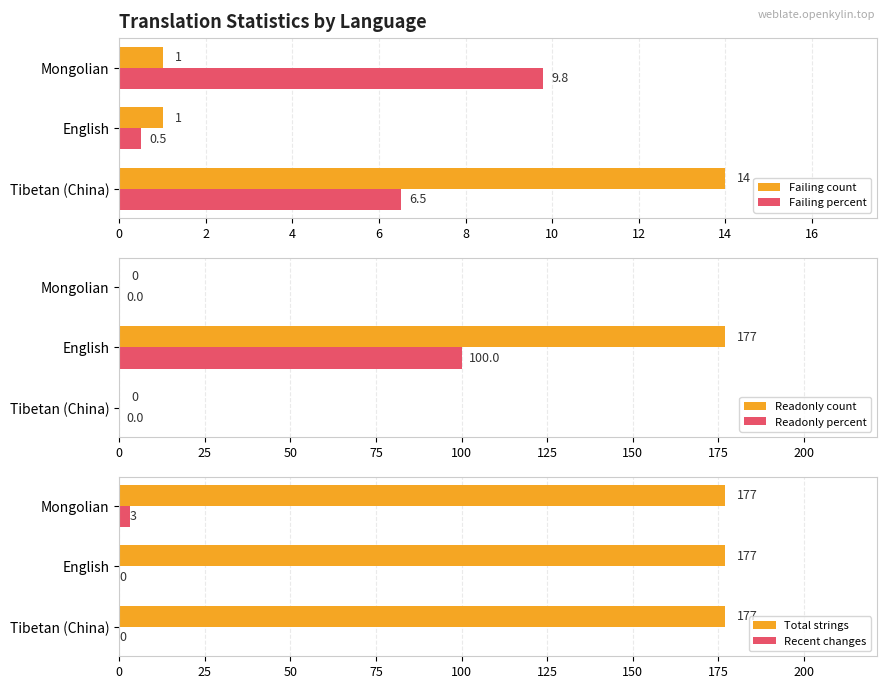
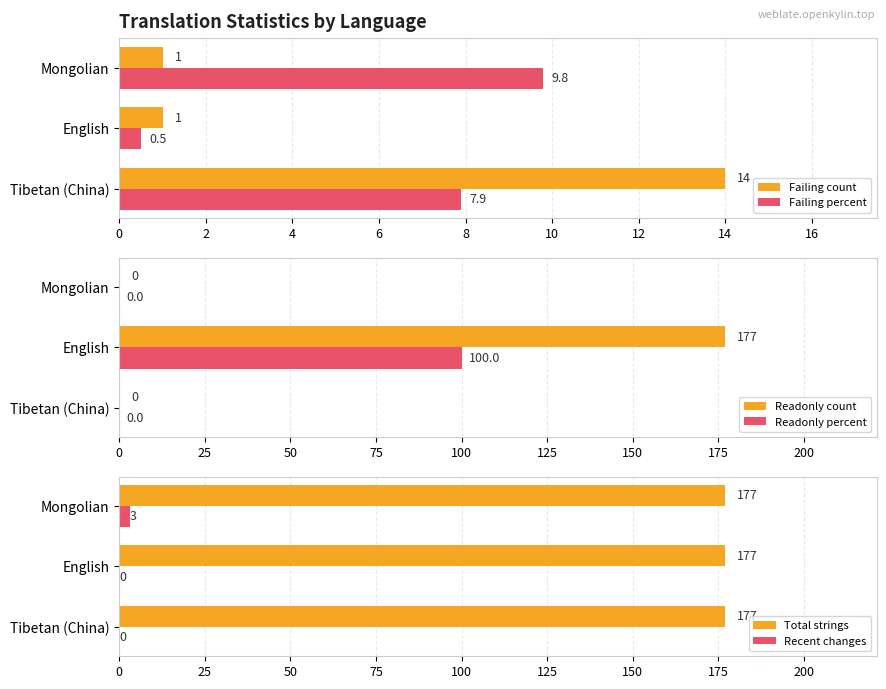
  {
    "Translation Statistics by Language": {
      "Failing count": {
        "Mongolian": 1,
        "English": 1,
        "Tibetan (China)": 14
      },
      "Failing percent": {
        "Mongolian": 9.8,
        "English": 0.5,
-       "Tibetan (China)": 6.5
+       "Tibetan (China)": 7.9
      }
    }
  }
